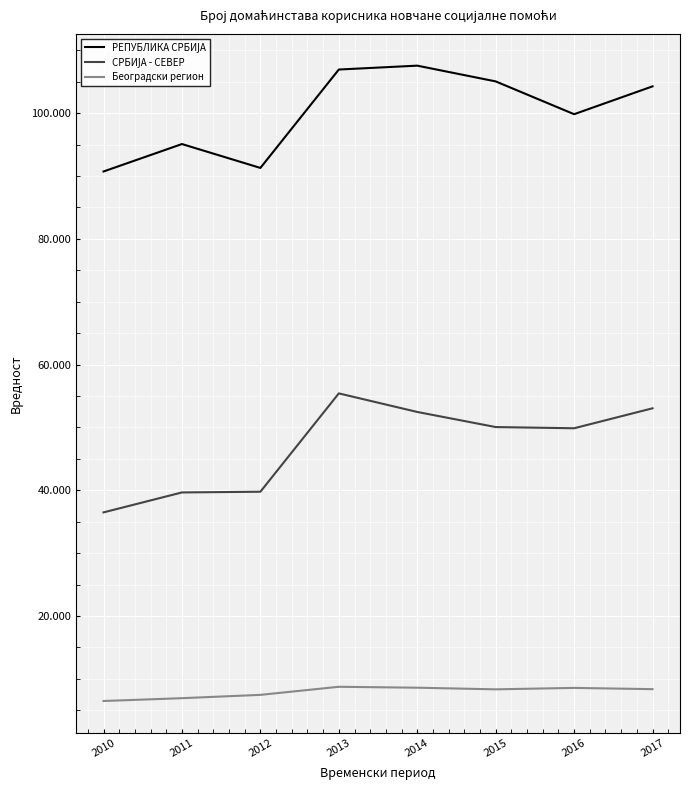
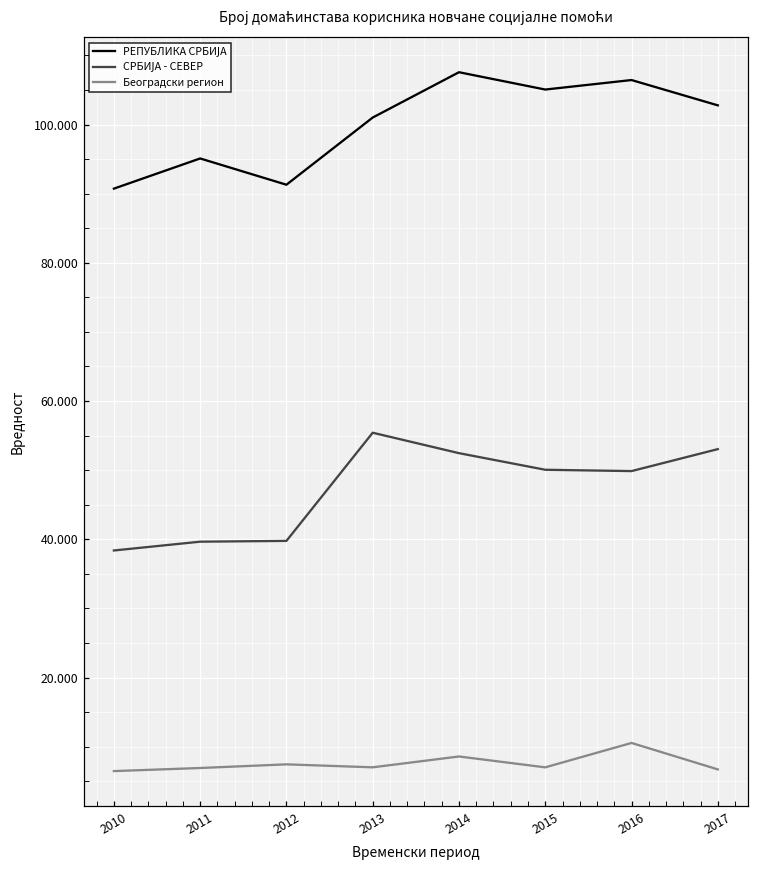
  {
    "РЕПУБЛИКА СРБИЈА": {
      "2010": 91,
      "2011": 95,
      "2012": 91,
-     "2013": 107,
+     "2013": 101,
      "2014": 108,
      "2015": 105,
-     "2016": 100,
-     "2017": 104
+     "2016": 106,
+     "2017": 103
    },
    "СРБИЈА - СЕВЕР": {
-     "2010": 36,
+     "2010": 38,
      "2011": 40,
      "2012": 40,
      "2013": 55,
      "2014": 52,
      "2015": 50,
      "2016": 50,
      "2017": 53
    },
    "Београдски регион": {
      "2010": 6,
      "2011": 7,
      "2012": 7,
-     "2013": 9,
+     "2013": 7,
      "2014": 9,
-     "2015": 8,
-     "2016": 9,
-     "2017": 8
+     "2015": 7,
+     "2016": 11,
+     "2017": 7
    }
  }
